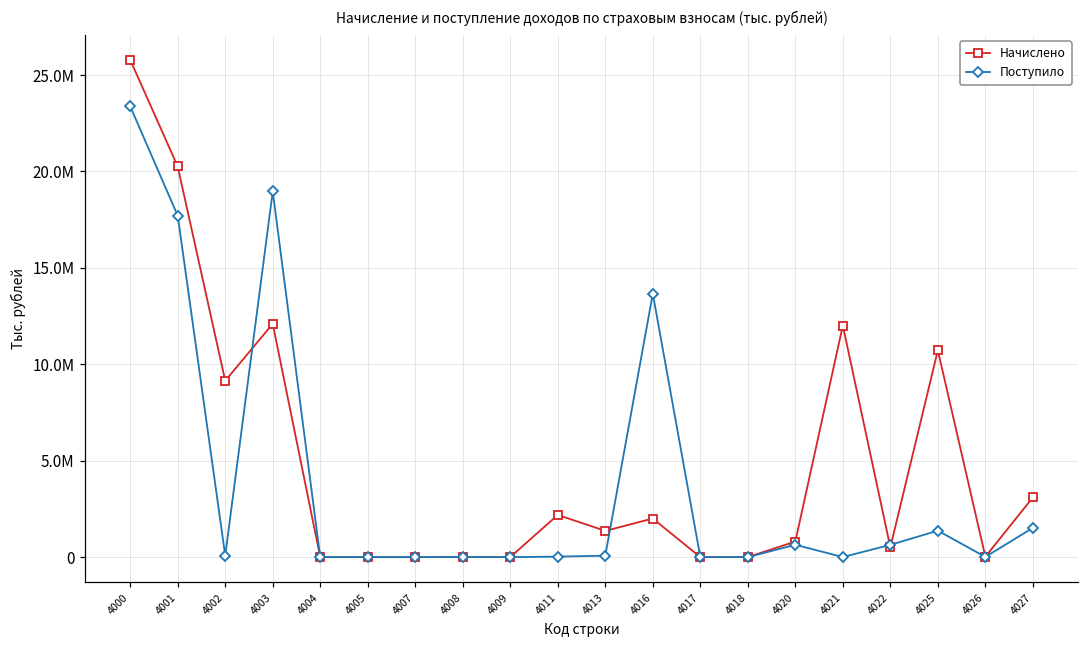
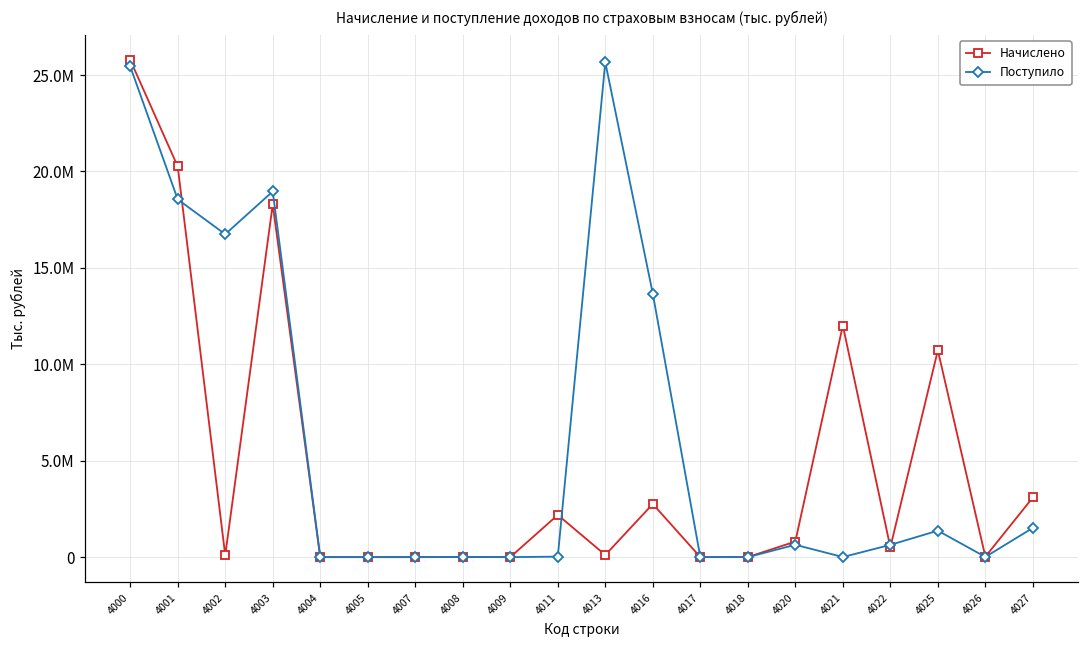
  {
    "Начислено": {
      "4000": 25800000,
      "4001": 20300000,
-     "4002": 9100000,
-     "4003": 12100000,
+     "4002": 100000,
+     "4003": 18300000,
      "4011": 2200000,
-     "4013": 1400000,
-     "4016": 2000000,
+     "4013": 100000,
+     "4016": 2800000,
      "4020": 800000,
      "4021": 12000000,
      "4025": 10700000,
      "4027": 3100000
    },
    "Поступило": {
-     "4000": 23400000,
-     "4001": 17700000,
-     "4002": 100000,
+     "4000": 25400000,
+     "4001": 18600000,
+     "4002": 16700000,
      "4003": 19000000,
      "4011": 0,
-     "4013": 100000,
+     "4013": 25700000,
      "4016": 13700000,
      "4020": 600000,
      "4021": 0,
      "4025": 1400000,
      "4027": 1500000
    }
  }
